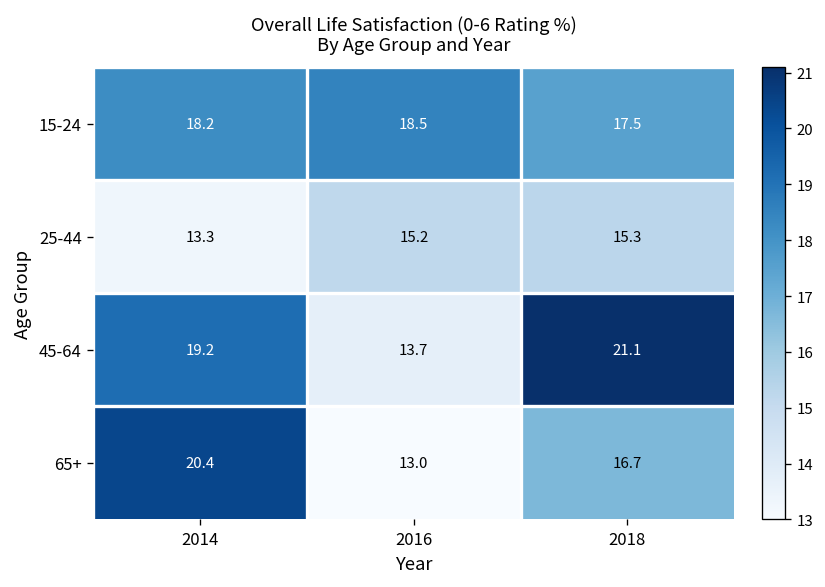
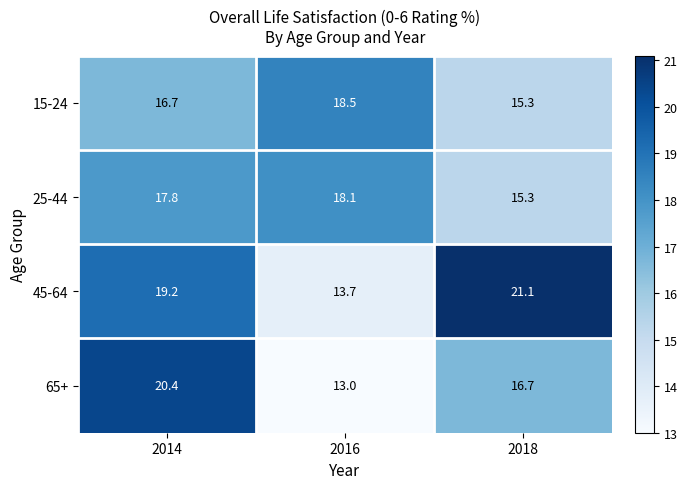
  {
    "15-24": {
-     "2014": 18.2,
+     "2014": 16.7,
      "2016": 18.5,
-     "2018": 17.5
+     "2018": 15.3
    },
    "25-44": {
-     "2014": 13.3,
-     "2016": 15.2,
+     "2014": 17.8,
+     "2016": 18.1,
      "2018": 15.3
    },
    "45-64": {
      "2014": 19.2,
      "2016": 13.7,
      "2018": 21.1
    },
    "65+": {
      "2014": 20.4,
      "2016": 13.0,
      "2018": 16.7
    }
  }
